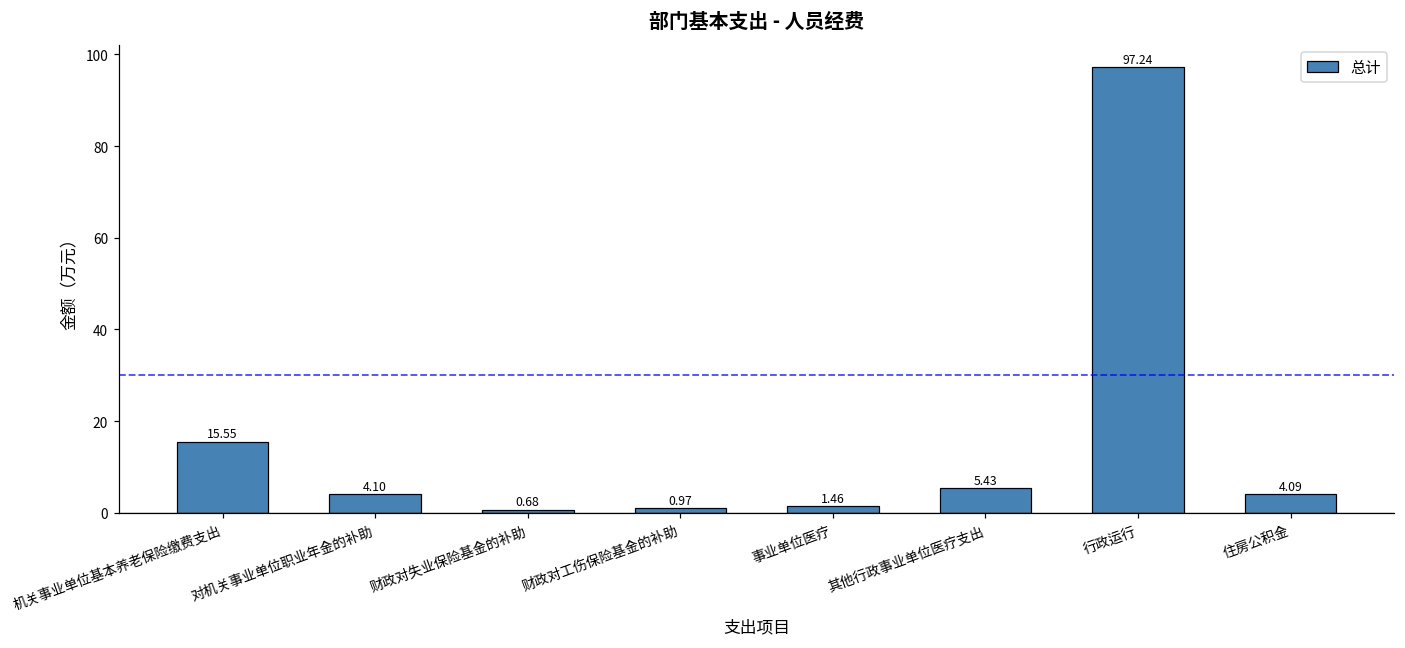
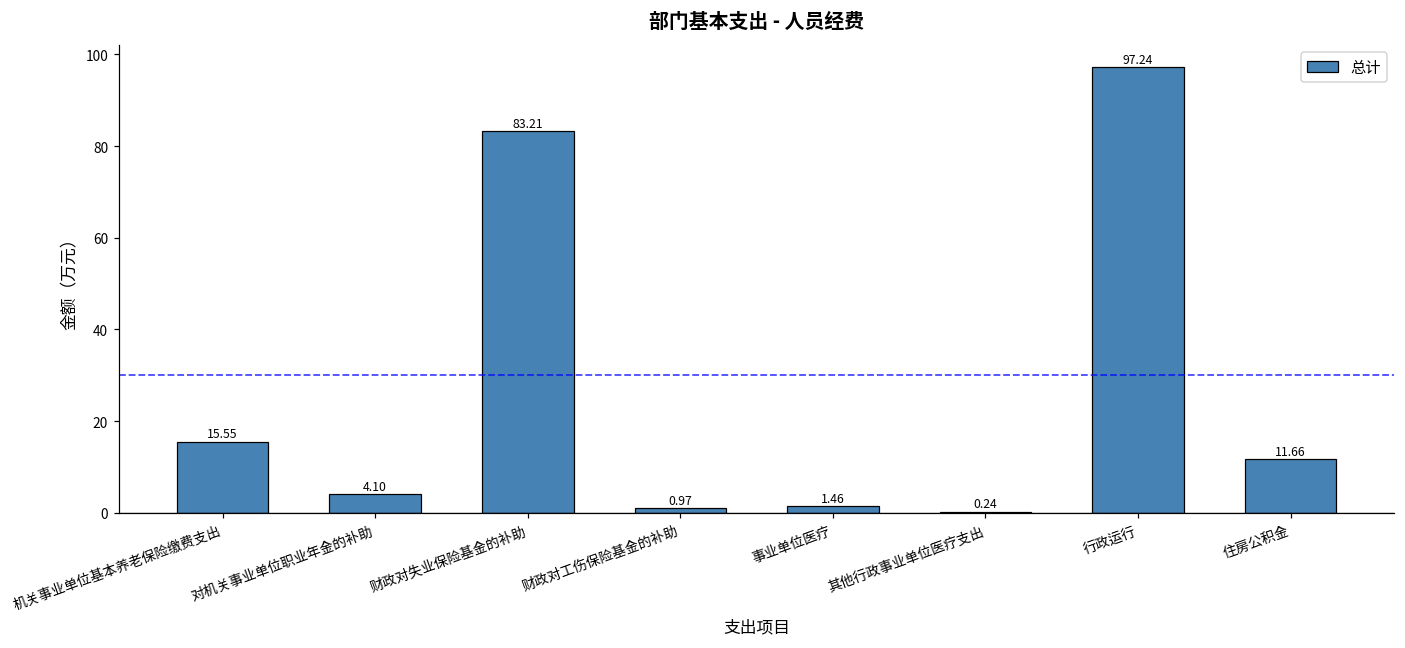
  {
    "机关事业单位基本养老保险缴费支出": 15.55,
    "对机关事业单位职业年金的补助": 4.10,
-   "财政对失业保险基金的补助": 0.68,
+   "财政对失业保险基金的补助": 83.21,
    "财政对工伤保险基金的补助": 0.97,
    "事业单位医疗": 1.46,
-   "其他行政事业单位医疗支出": 5.43,
+   "其他行政事业单位医疗支出": 0.24,
    "行政运行": 97.24,
-   "住房公积金": 4.09
+   "住房公积金": 11.66
  }
